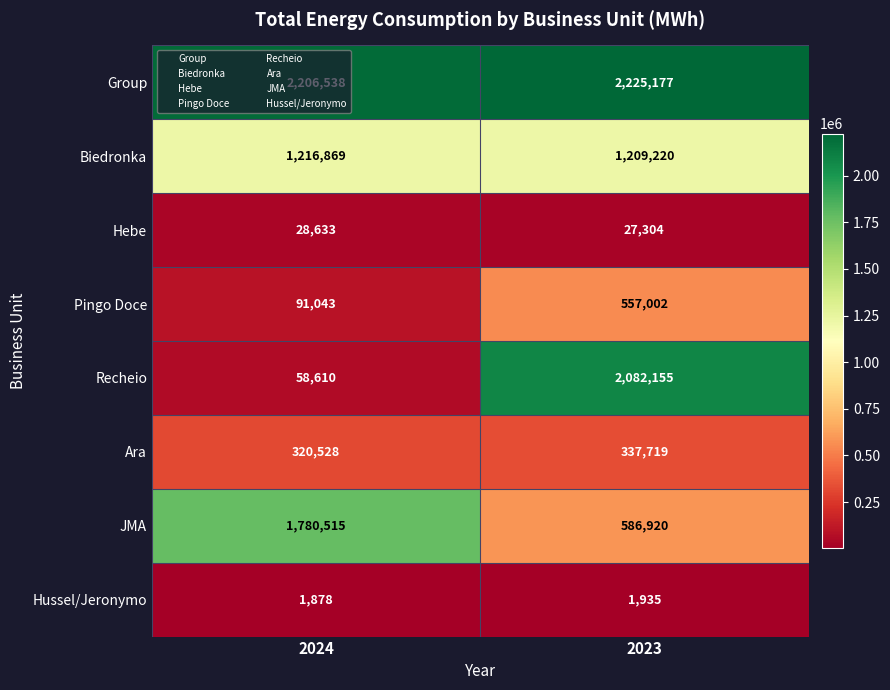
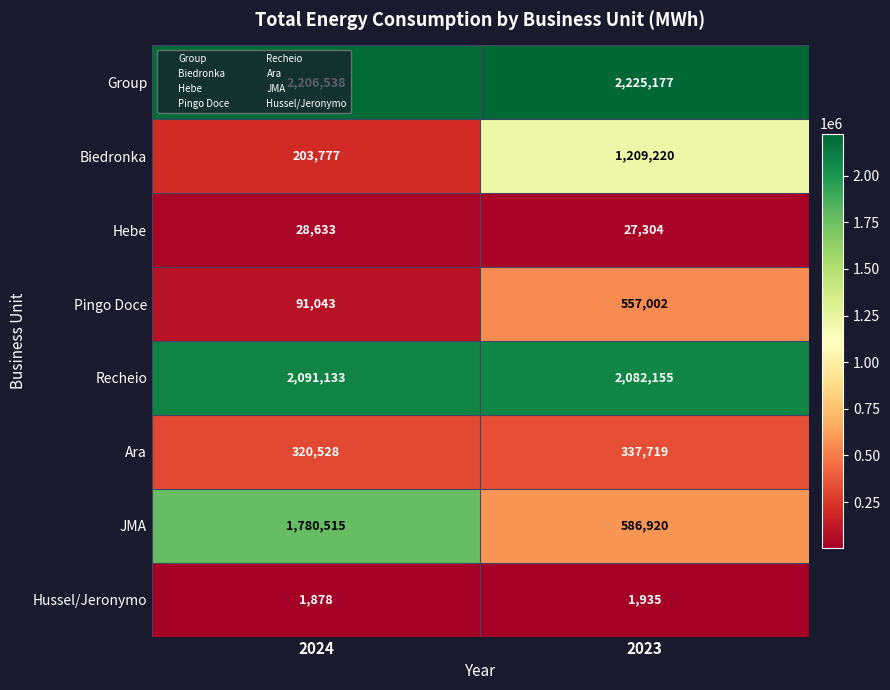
  {
    "Group": {
      "2023": "2,225,177"
    },
    "Biedronka": {
-     "2024": "1,216,869",
+     "2024": "203,777",
      "2023": "1,209,220"
    },
    "Hebe": {
      "2024": "28,633",
      "2023": "27,304"
    },
    "Pingo Doce": {
      "2024": "91,043",
      "2023": "557,002"
    },
    "Recheio": {
-     "2024": "58,610",
+     "2024": "2,091,133",
      "2023": "2,082,155"
    },
    "Ara": {
      "2024": "320,528",
      "2023": "337,719"
    },
    "JMA": {
      "2024": "1,780,515",
      "2023": "586,920"
    },
    "Hussel/Jeronymo": {
      "2024": "1,878",
      "2023": "1,935"
    }
  }
